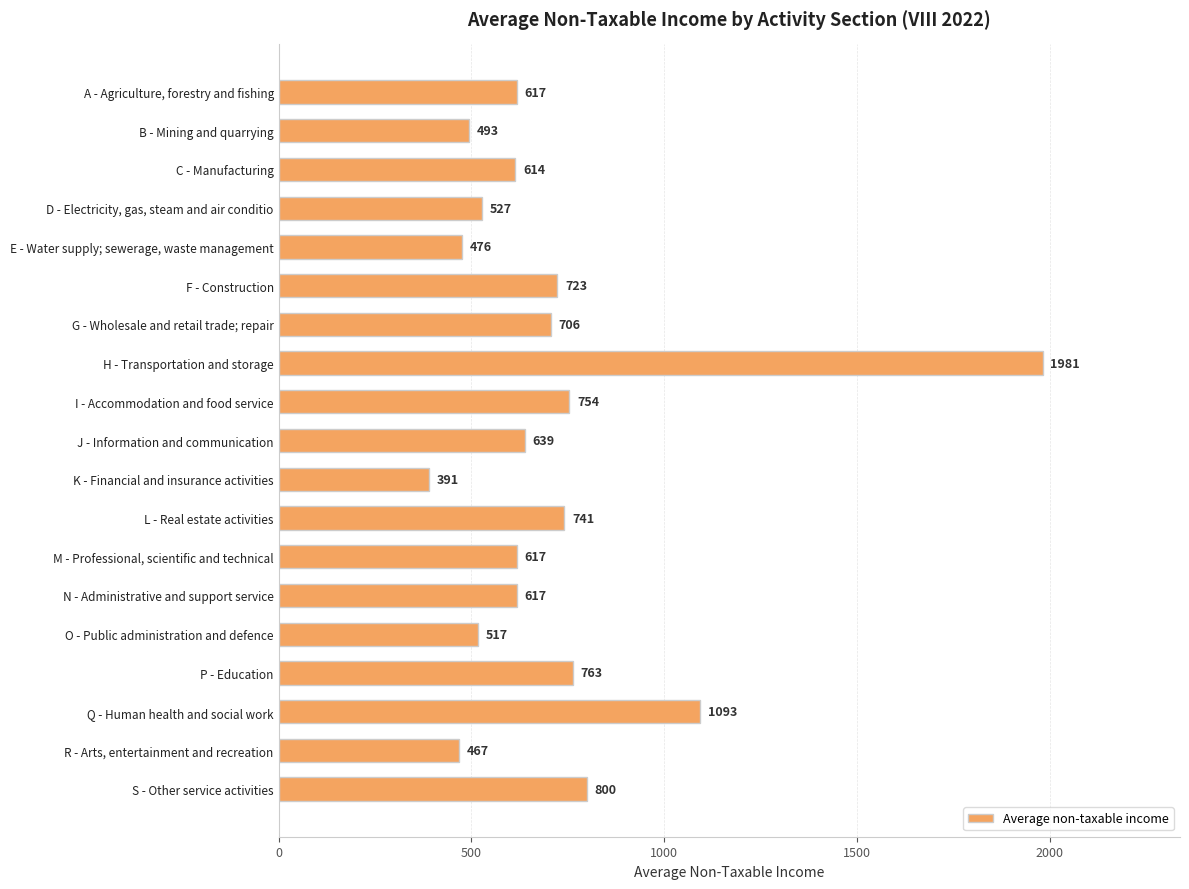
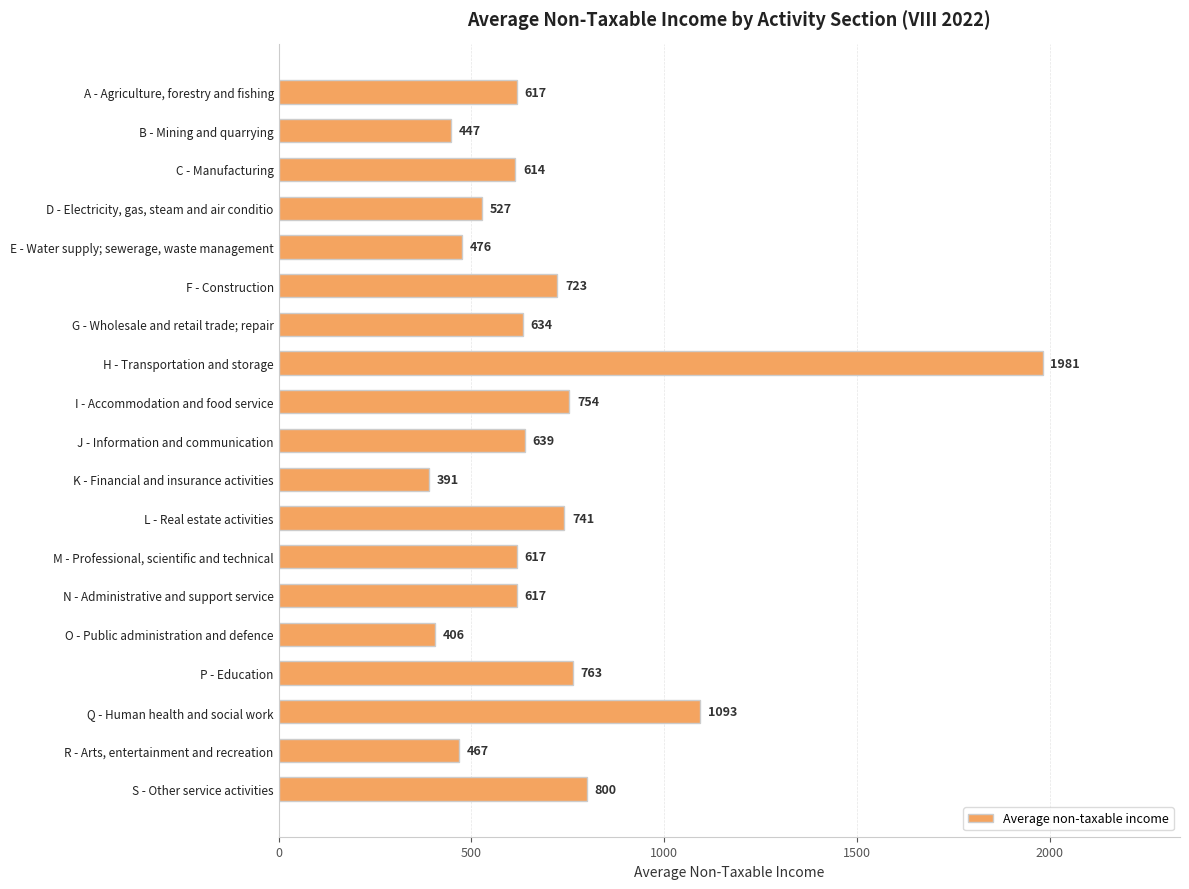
  {
    "A - Agriculture, forestry and fishing": 617,
-   "B - Mining and quarrying": 493,
+   "B - Mining and quarrying": 447,
    "C - Manufacturing": 614,
    "D - Electricity, gas, steam and air conditio": 527,
    "E - Water supply; sewerage, waste management": 476,
    "F - Construction": 723,
-   "G - Wholesale and retail trade; repair": 706,
+   "G - Wholesale and retail trade; repair": 634,
    "H - Transportation and storage": 1981,
    "I - Accommodation and food service": 754,
    "J - Information and communication": 639,
    "K - Financial and insurance activities": 391,
    "L - Real estate activities": 741,
    "M - Professional, scientific and technical": 617,
    "N - Administrative and support service": 617,
-   "O - Public administration and defence": 517,
+   "O - Public administration and defence": 406,
    "P - Education": 763,
    "Q - Human health and social work": 1093,
    "R - Arts, entertainment and recreation": 467,
    "S - Other service activities": 800
  }
